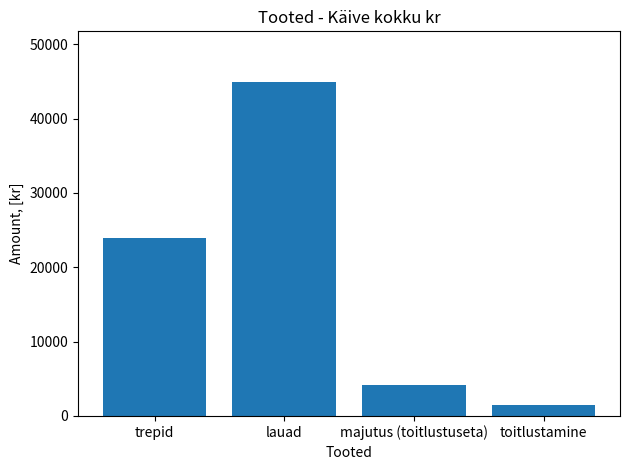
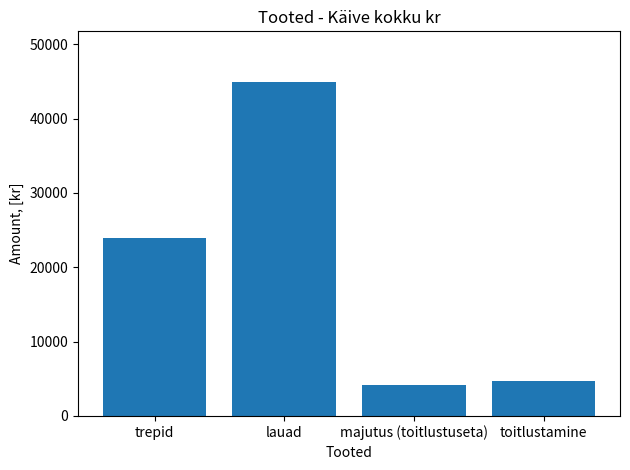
  {
    "trepid": 24000,
    "lauad": 45000,
    "majutus (toitlustuseta)": 4000,
-   "toitlustamine": 2000
+   "toitlustamine": 5000
  }
